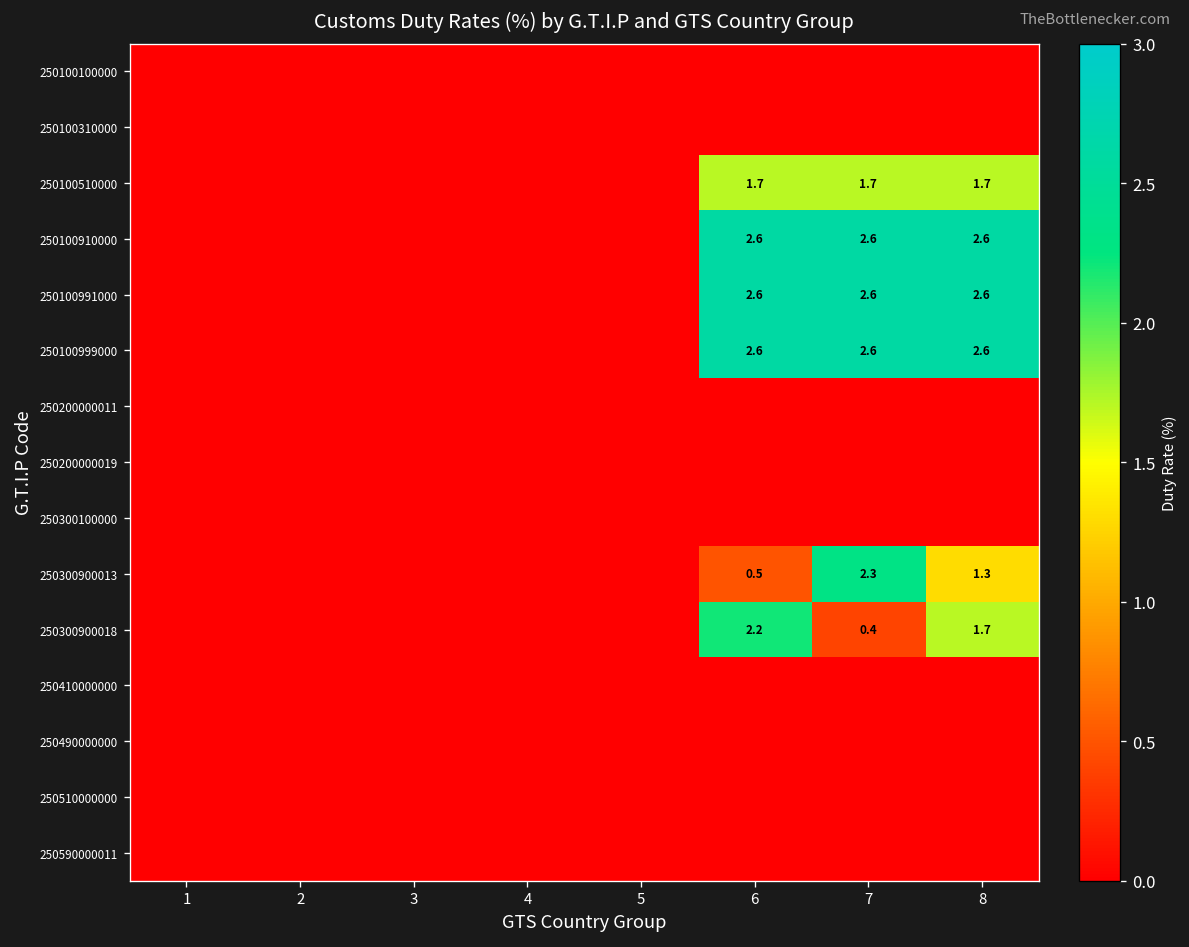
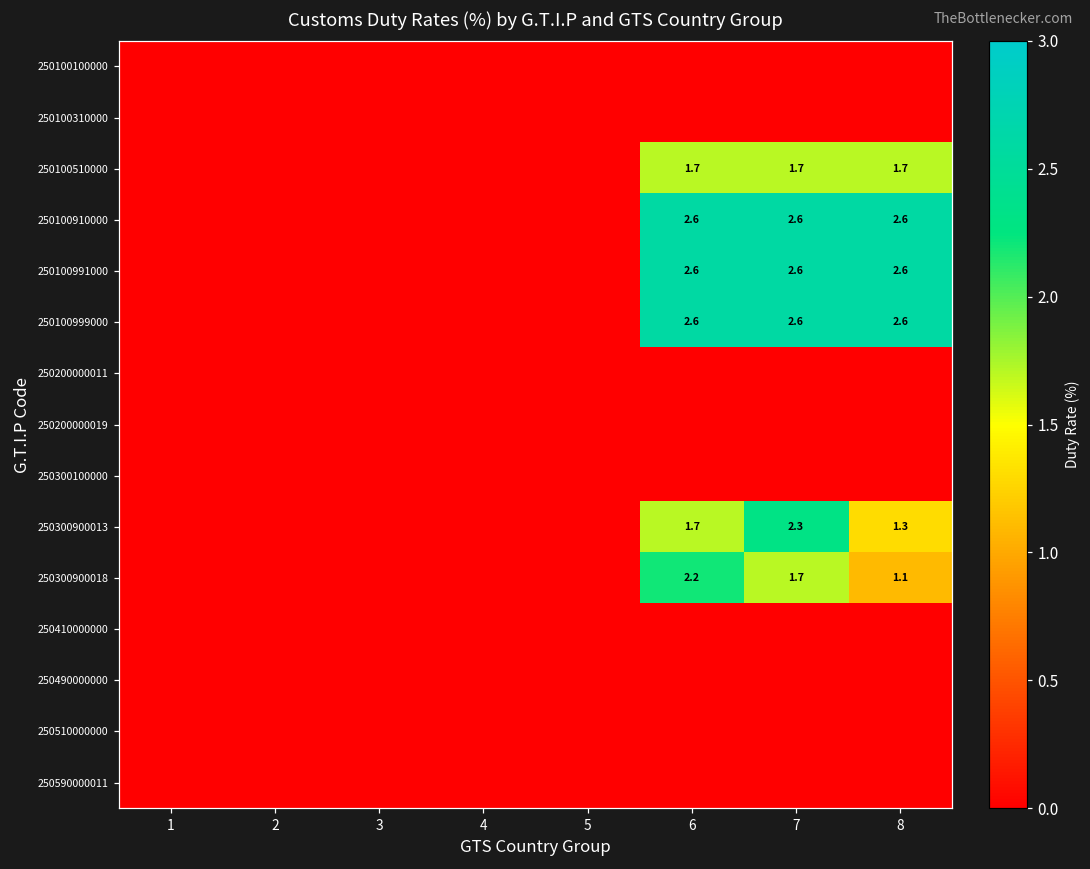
  {
    "250100510000": {
      "6": 1.7,
      "7": 1.7,
      "8": 1.7
    },
    "250100910000": {
      "6": 2.6,
      "7": 2.6,
      "8": 2.6
    },
    "250100991000": {
      "6": 2.6,
      "7": 2.6,
      "8": 2.6
    },
    "250100999000": {
      "6": 2.6,
      "7": 2.6,
      "8": 2.6
    },
    "250300900013": {
-     "6": 0.5,
+     "6": 1.7,
      "7": 2.3,
      "8": 1.3
    },
    "250300900018": {
      "6": 2.2,
-     "7": 0.4,
-     "8": 1.7
+     "7": 1.7,
+     "8": 1.1
    }
  }
